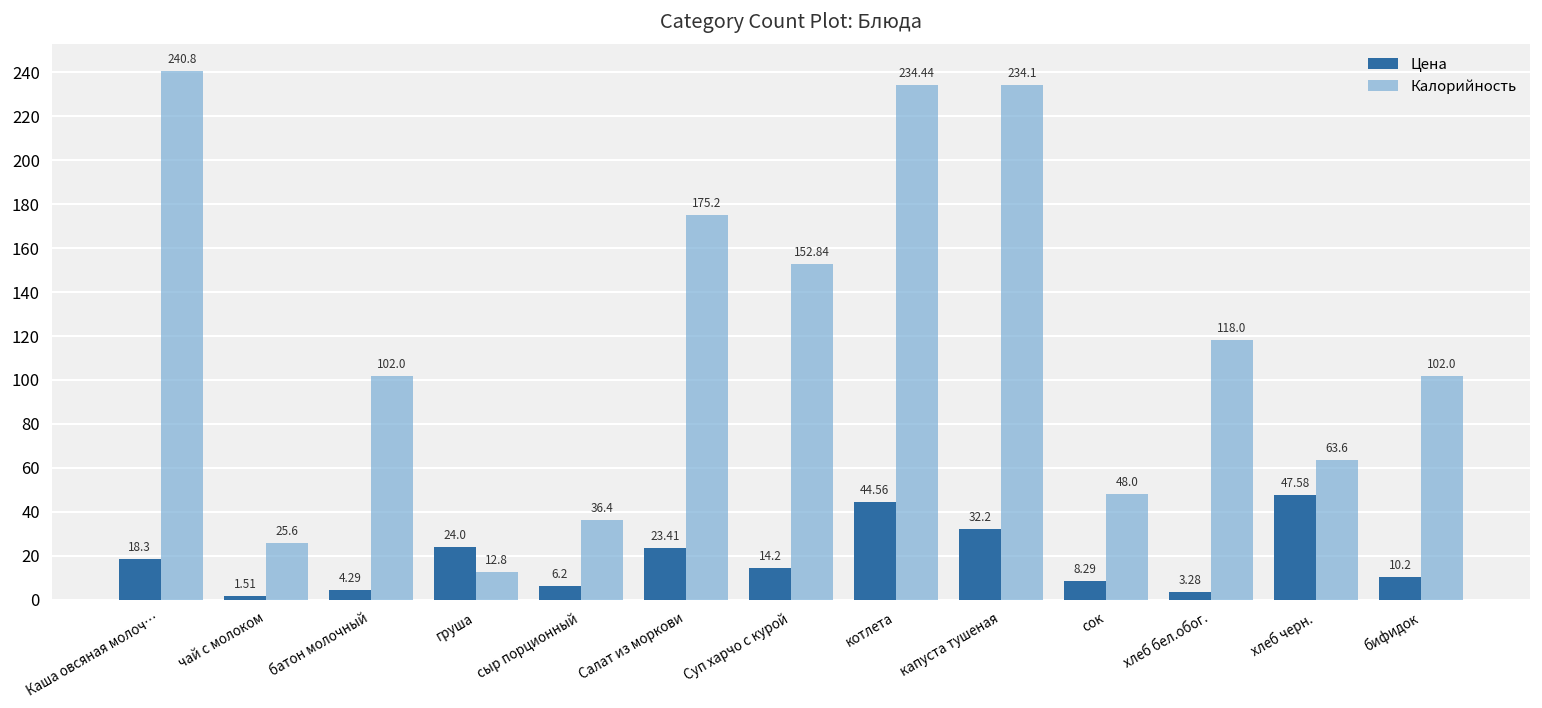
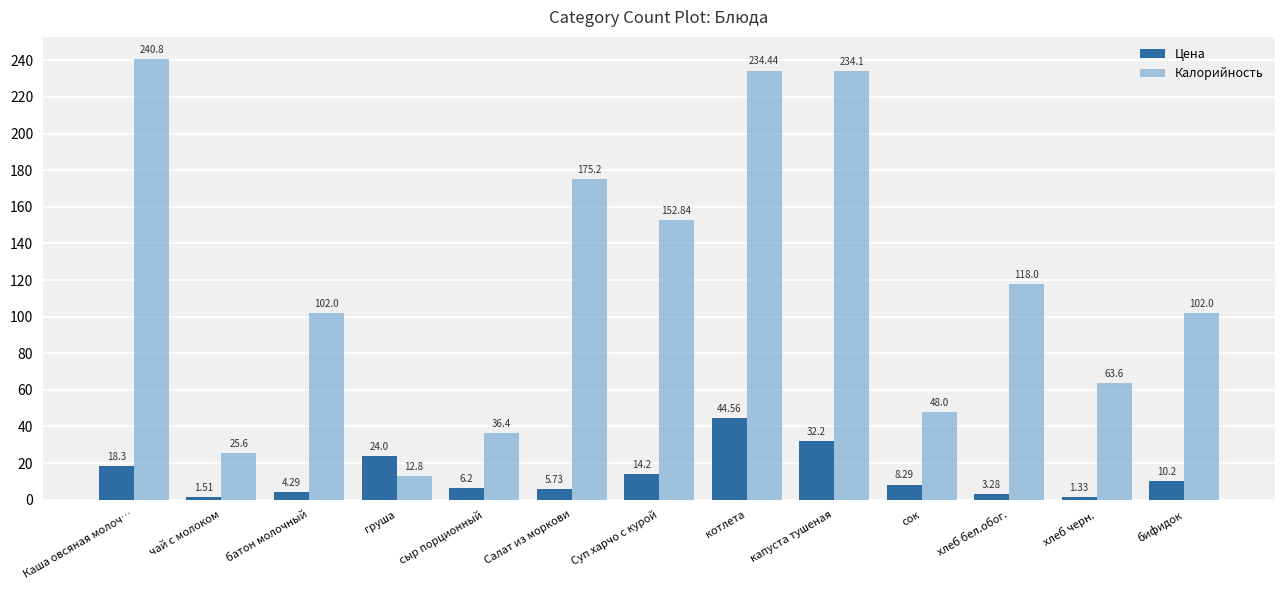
  {
    "Цена": {
      "Каша овсяная молоч…": 18.3,
      "чай с молоком": 1.51,
      "батон молочный": 4.29,
      "груша": 24.0,
      "сыр порционный": 6.2,
-     "Салат из моркови": 23.41,
+     "Салат из моркови": 5.73,
      "Суп харчо с курой": 14.2,
      "котлета": 44.56,
      "капуста тушеная": 32.2,
      "сок": 8.29,
      "хлеб бел.обог.": 3.28,
-     "хлеб черн.": 47.58,
+     "хлеб черн.": 1.33,
      "бифидок": 10.2
    },
    "Калорийность": {
      "Каша овсяная молоч…": 240.8,
      "чай с молоком": 25.6,
      "батон молочный": 102.0,
      "груша": 12.8,
      "сыр порционный": 36.4,
      "Салат из моркови": 175.2,
      "Суп харчо с курой": 152.84,
      "котлета": 234.44,
      "капуста тушеная": 234.1,
      "сок": 48.0,
      "хлеб бел.обог.": 118.0,
      "хлеб черн.": 63.6,
      "бифидок": 102.0
    }
  }
